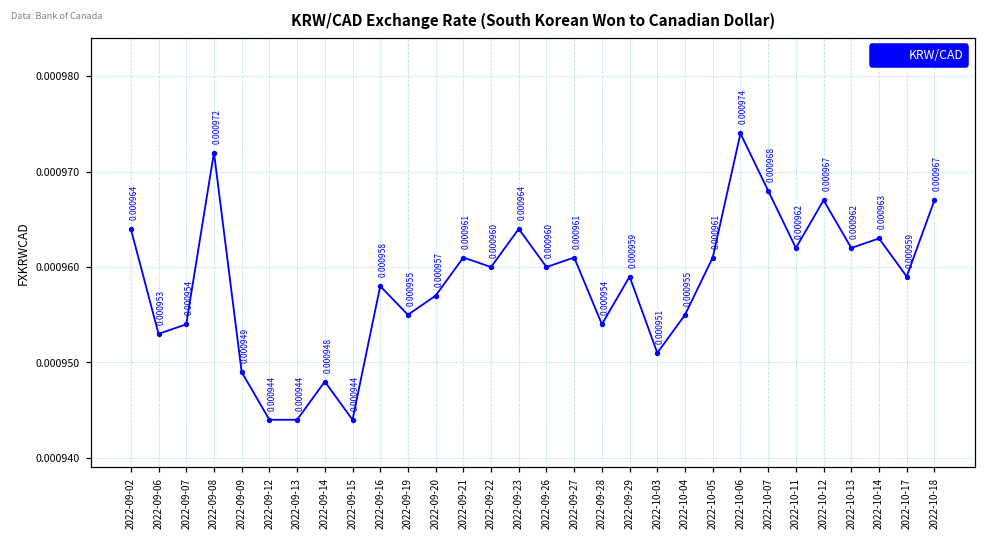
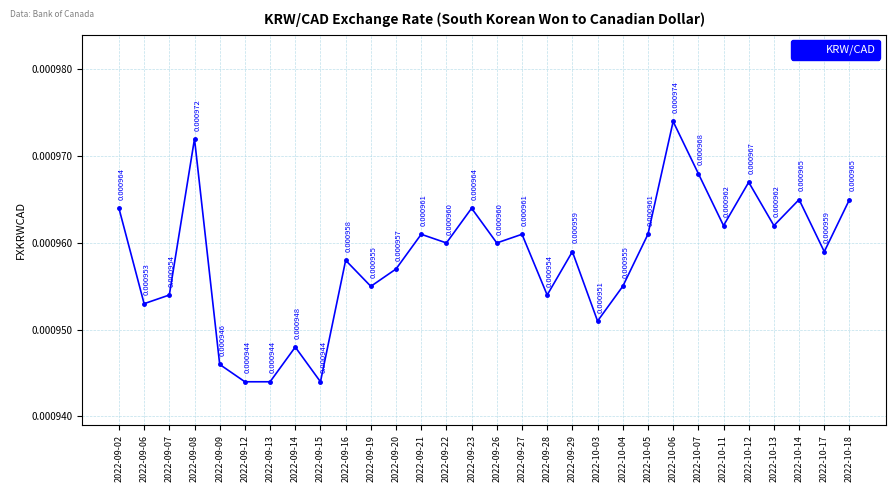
  {
    "2022-09-02": 0.000964,
    "2022-09-06": 0.000953,
    "2022-09-07": 0.000954,
    "2022-09-08": 0.000972,
-   "2022-09-09": 0.000949,
+   "2022-09-09": 0.000946,
    "2022-09-12": 0.000944,
    "2022-09-13": 0.000944,
    "2022-09-14": 0.000948,
    "2022-09-15": 0.000944,
    "2022-09-16": 0.000958,
    "2022-09-19": 0.000955,
    "2022-09-20": 0.000957,
    "2022-09-21": 0.000961,
    "2022-09-22": 0.000960,
    "2022-09-23": 0.000964,
    "2022-09-26": 0.000960,
    "2022-09-27": 0.000961,
    "2022-09-28": 0.000954,
    "2022-09-29": 0.000959,
    "2022-10-03": 0.000951,
    "2022-10-04": 0.000955,
    "2022-10-05": 0.000961,
    "2022-10-06": 0.000974,
    "2022-10-07": 0.000968,
    "2022-10-11": 0.000962,
    "2022-10-12": 0.000967,
    "2022-10-13": 0.000962,
-   "2022-10-14": 0.000963,
+   "2022-10-14": 0.000965,
    "2022-10-17": 0.000959,
-   "2022-10-18": 0.000967
+   "2022-10-18": 0.000965
  }
